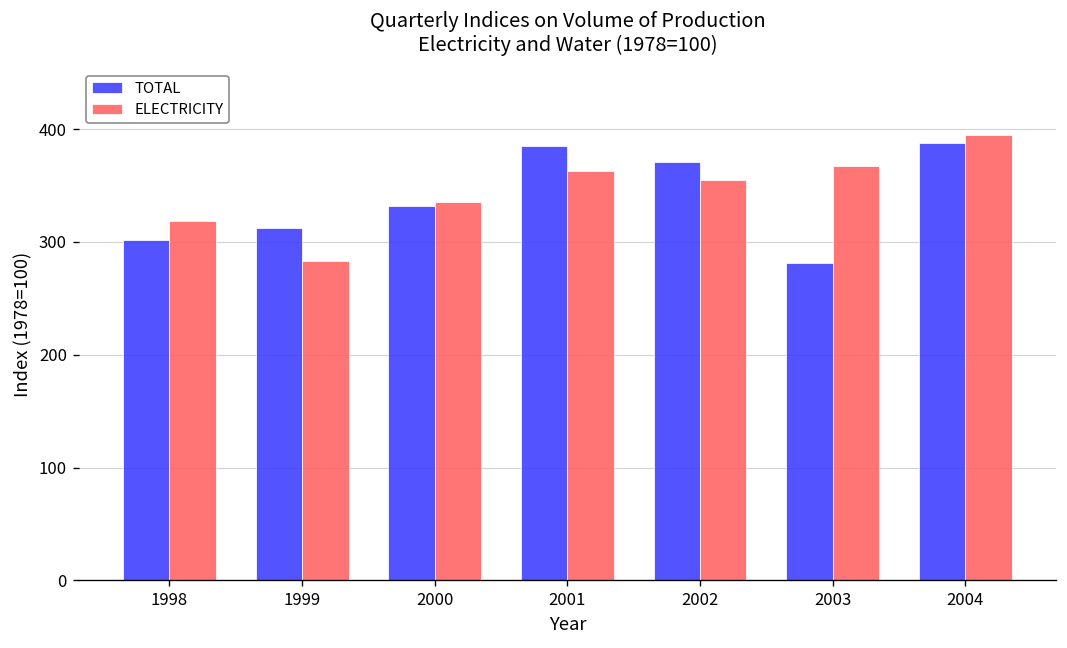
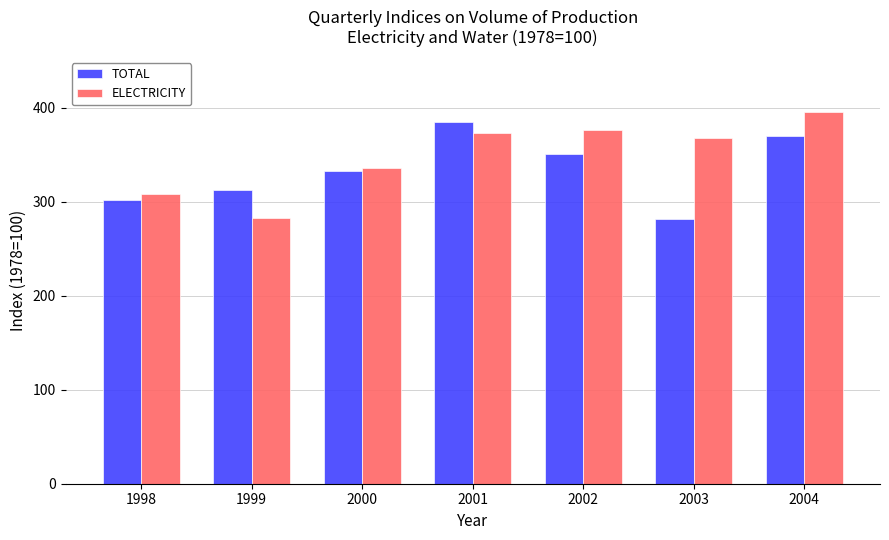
  {
    "TOTAL": {
      "1998": 300,
      "1999": 310,
      "2000": 330,
      "2001": 380,
-     "2002": 370,
+     "2002": 350,
      "2003": 280,
-     "2004": 390
+     "2004": 370
    },
    "ELECTRICITY": {
-     "1998": 320,
+     "1998": 310,
      "1999": 280,
      "2000": 340,
-     "2001": 360,
-     "2002": 360,
+     "2001": 370,
+     "2002": 380,
      "2003": 370,
      "2004": 390
    }
  }
